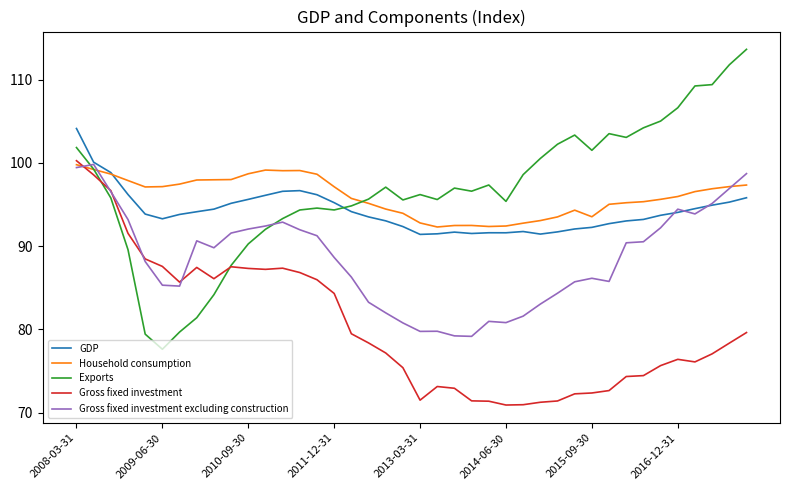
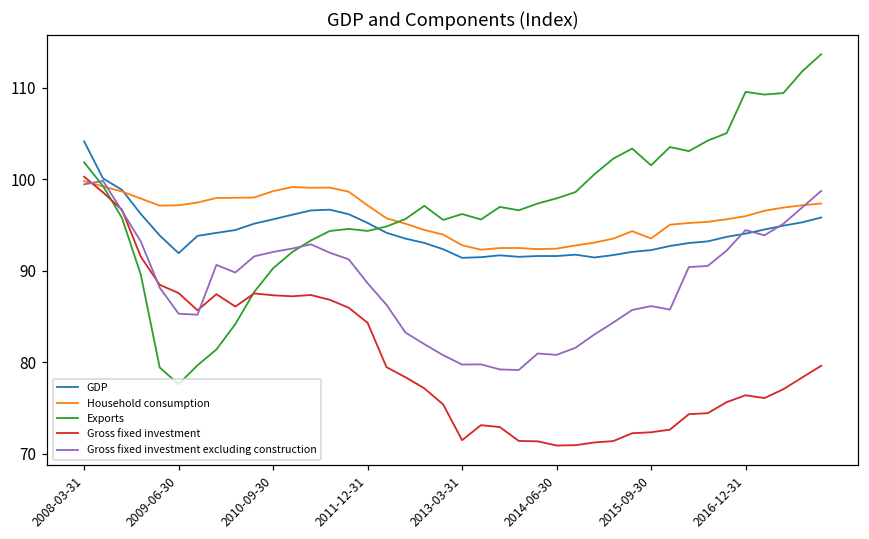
  {
    "GDP": {
      "2008-03-31": 104,
-     "2009-06-30": 93,
+     "2009-06-30": 92,
      "2010-09-30": 96,
      "2011-12-31": 95,
      "2013-03-31": 91,
      "2014-06-30": 92,
      "2015-09-30": 92,
      "2016-12-31": 94
    },
    "Household consumption": {
      "2008-03-31": 100,
      "2009-06-30": 97,
      "2010-09-30": 99,
      "2011-12-31": 97,
      "2013-03-31": 93,
      "2014-06-30": 92,
      "2015-09-30": 94,
      "2016-12-31": 96
    },
    "Exports": {
      "2008-03-31": 102,
      "2010-09-30": 90,
      "2011-12-31": 94,
      "2013-03-31": 96,
-     "2014-06-30": 95,
+     "2014-06-30": 98,
      "2015-09-30": 102,
-     "2016-12-31": 107
+     "2016-12-31": 110
    },
    "Gross fixed investment": {
      "2008-03-31": 100,
      "2009-06-30": 88,
      "2010-09-30": 87,
      "2011-12-31": 84,
      "2013-03-31": 71,
      "2014-06-30": 71,
      "2015-09-30": 72,
      "2016-12-31": 76
    },
    "Gross fixed investment excluding construction": {
      "2008-03-31": 99,
      "2009-06-30": 85,
      "2010-09-30": 92,
      "2011-12-31": 89,
      "2013-03-31": 80,
      "2014-06-30": 81,
      "2015-09-30": 86,
      "2016-12-31": 94
    }
  }
